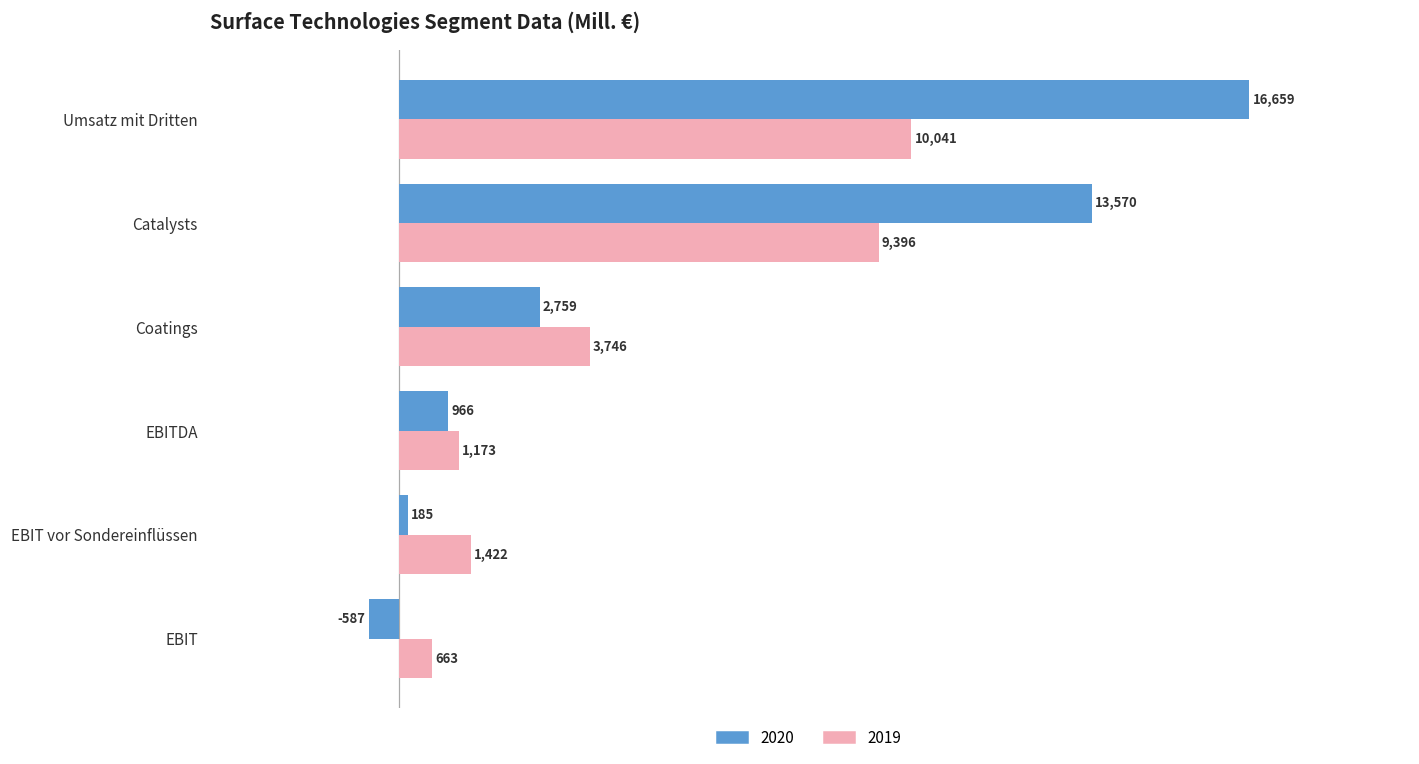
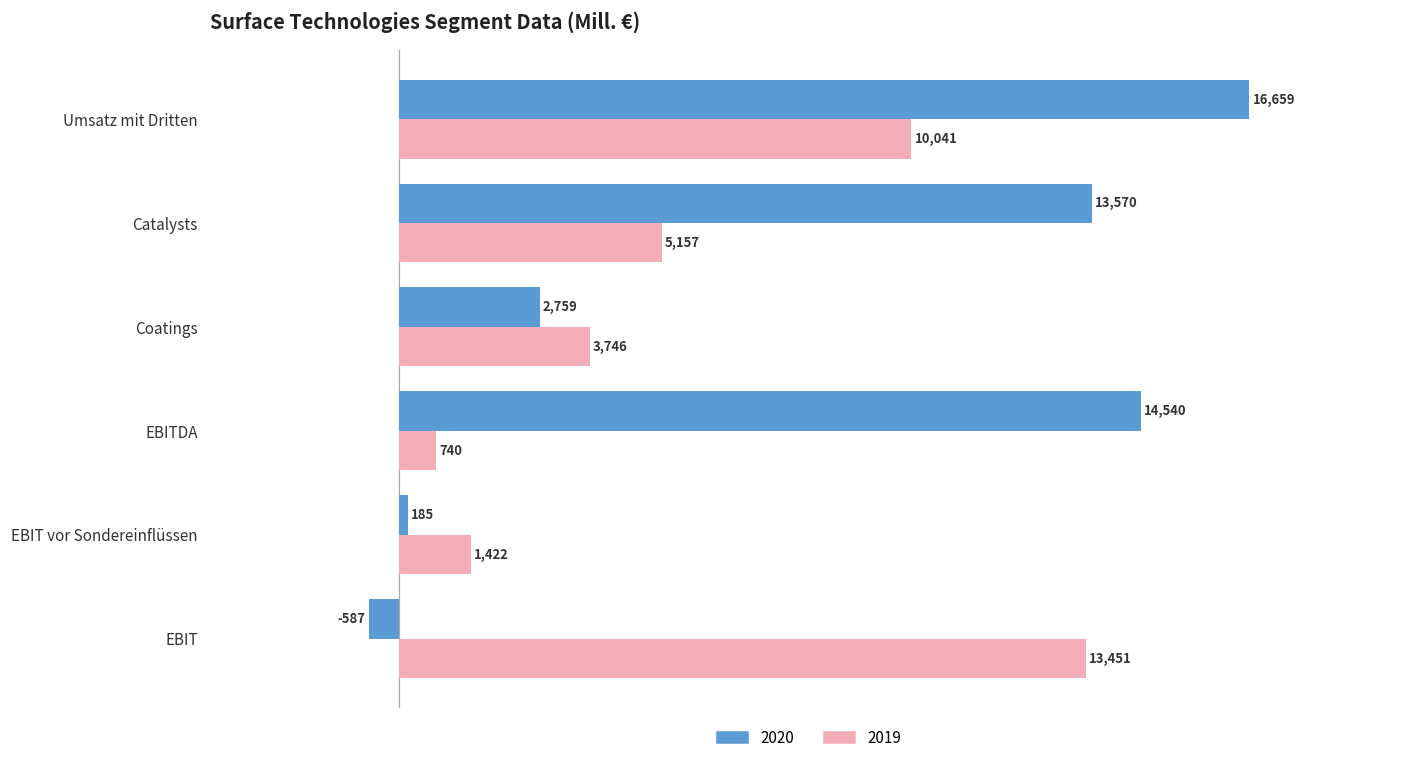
  {
    "2019": {
      "Umsatz mit Dritten": "10,041",
-     "Catalysts": "9,396",
+     "Catalysts": "5,157",
      "Coatings": "3,746",
-     "EBITDA": "1,173",
+     "EBITDA": "740",
      "EBIT vor Sondereinflüssen": "1,422",
-     "EBIT": "663"
+     "EBIT": "13,451"
    },
    "2020": {
      "Umsatz mit Dritten": "16,659",
      "Catalysts": "13,570",
      "Coatings": "2,759",
-     "EBITDA": "966",
+     "EBITDA": "14,540",
      "EBIT vor Sondereinflüssen": "185",
      "EBIT": "-587"
    }
  }
